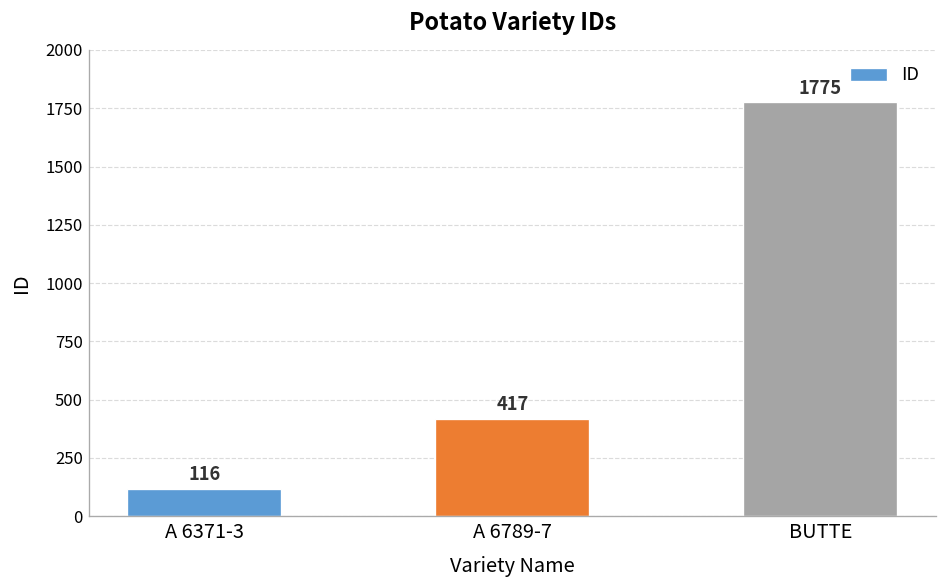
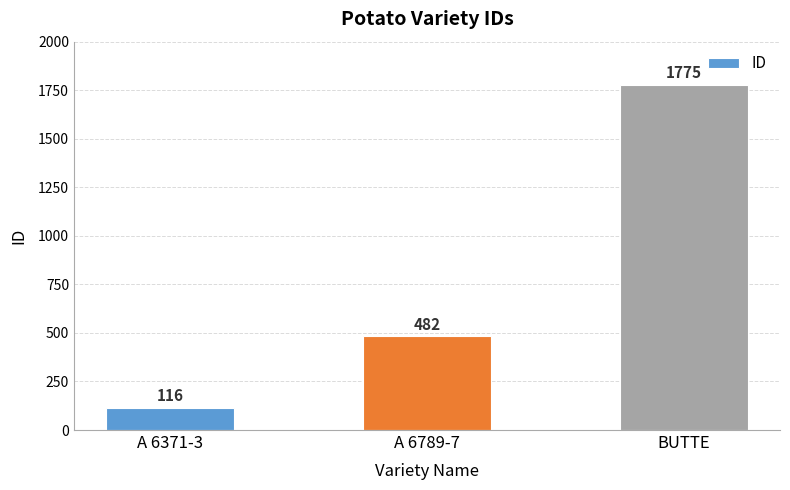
  {
    "A 6371-3": 116,
-   "A 6789-7": 417,
+   "A 6789-7": 482,
    "BUTTE": 1775
  }
